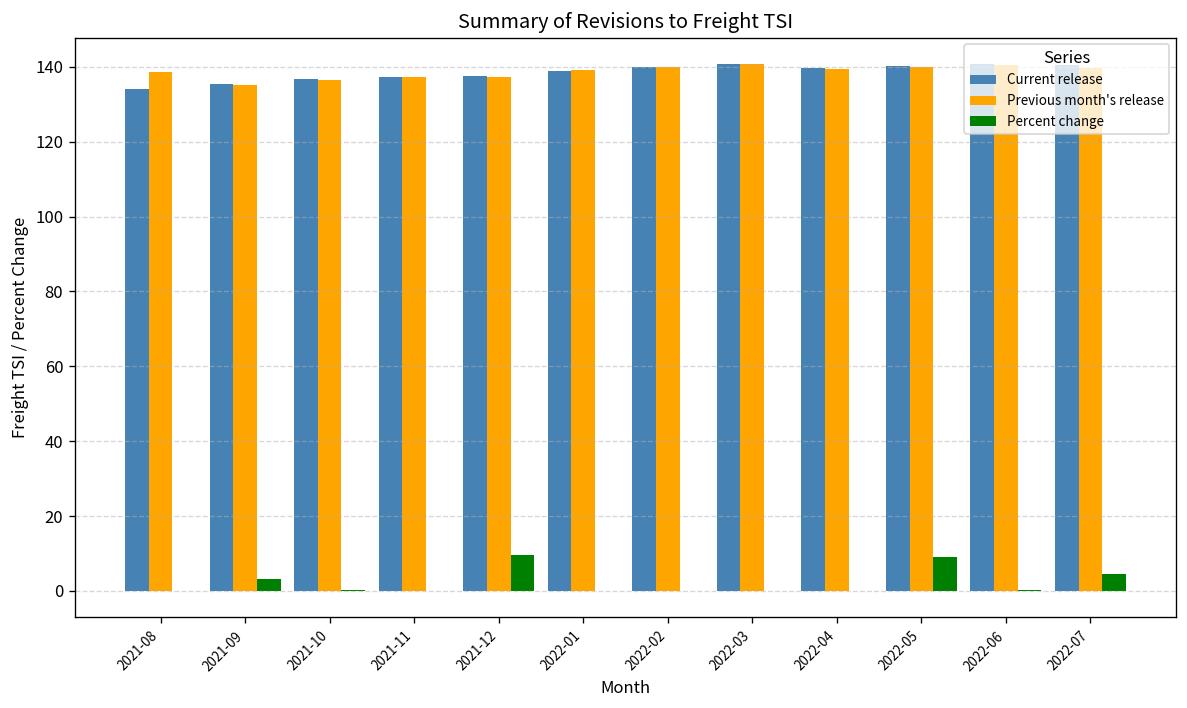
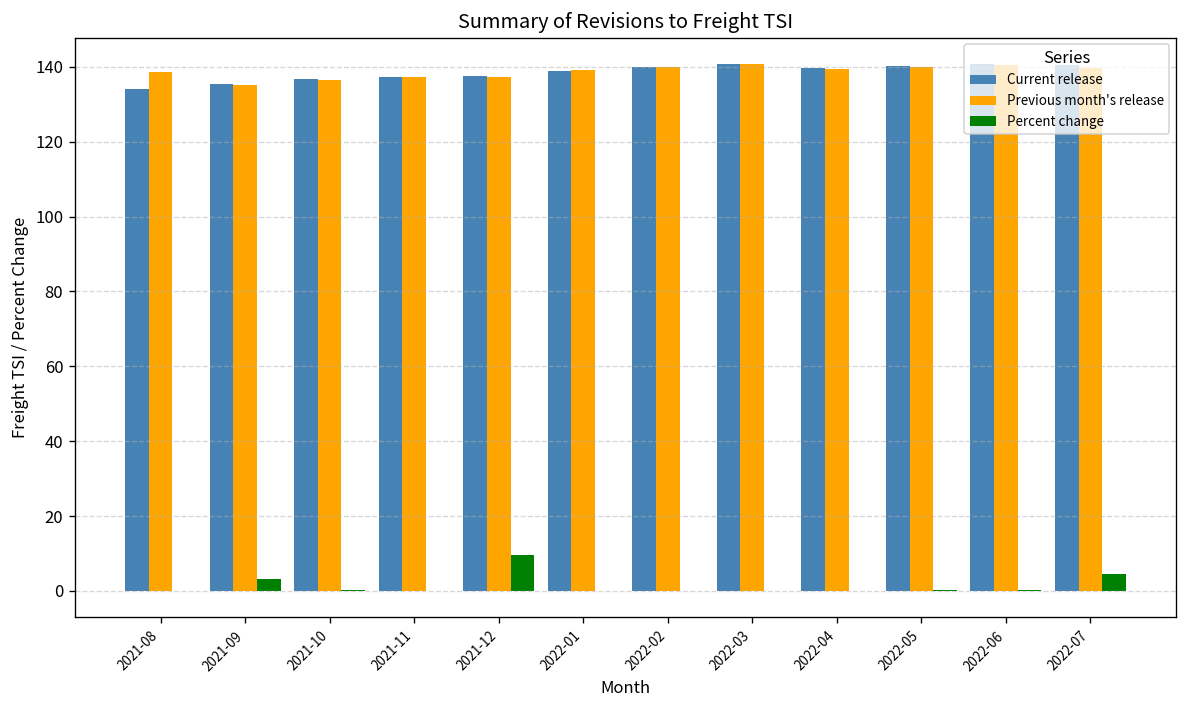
  {
    "Current release": {
      "2021-08": 134,
      "2021-09": 136,
      "2021-10": 137,
      "2021-11": 137,
      "2021-12": 138,
      "2022-01": 139,
      "2022-02": 140,
      "2022-03": 141,
      "2022-04": 140,
      "2022-05": 140
    },
    "Previous month's release": {
      "2021-08": 139,
      "2021-09": 135,
      "2021-10": 137,
      "2021-11": 137,
      "2021-12": 137,
      "2022-01": 139,
      "2022-02": 140,
      "2022-03": 141,
      "2022-04": 140,
      "2022-05": 140
    },
    "Percent change": {
      "2021-09": 3,
      "2021-12": 10,
      "2022-02": 0,
-     "2022-05": 9,
+     "2022-05": 0,
      "2022-07": 4
    }
  }
